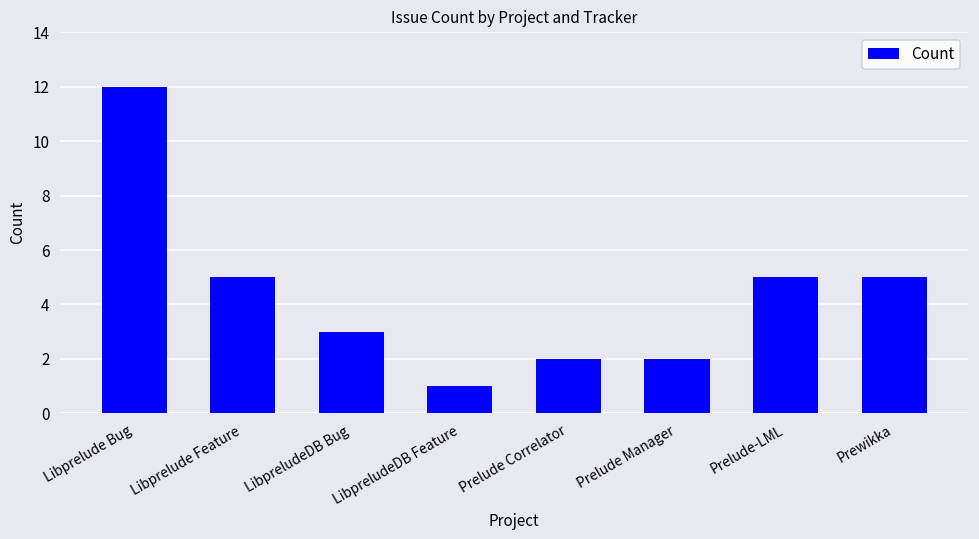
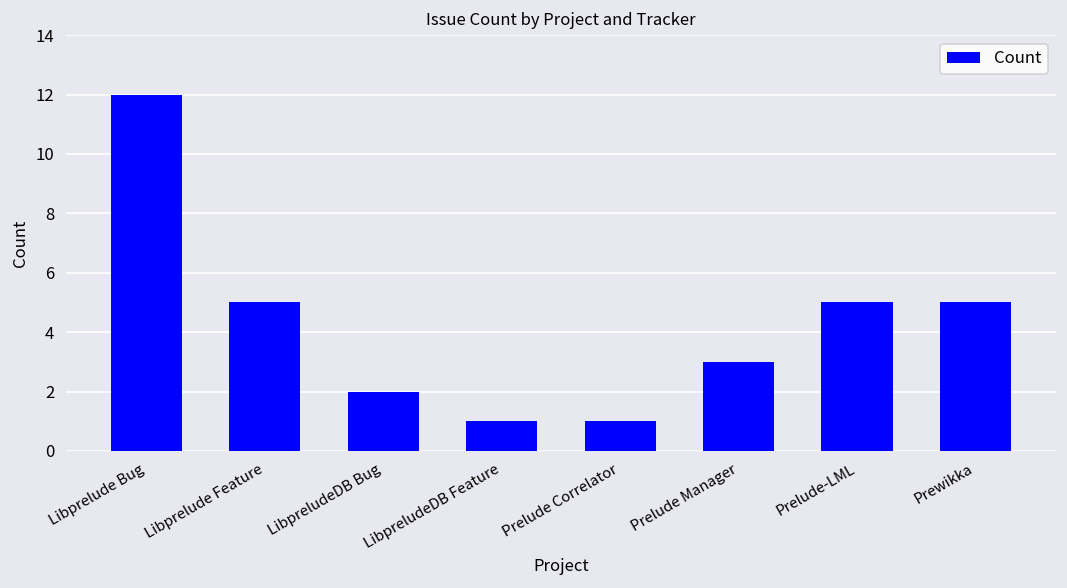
  {
    "Libprelude Bug": 12,
    "Libprelude Feature": 5,
-   "LibpreludeDB Bug": 3,
+   "LibpreludeDB Bug": 2,
    "LibpreludeDB Feature": 1,
-   "Prelude Correlator": 2,
-   "Prelude Manager": 2,
+   "Prelude Correlator": 1,
+   "Prelude Manager": 3,
    "Prelude-LML": 5,
    "Prewikka": 5
  }
